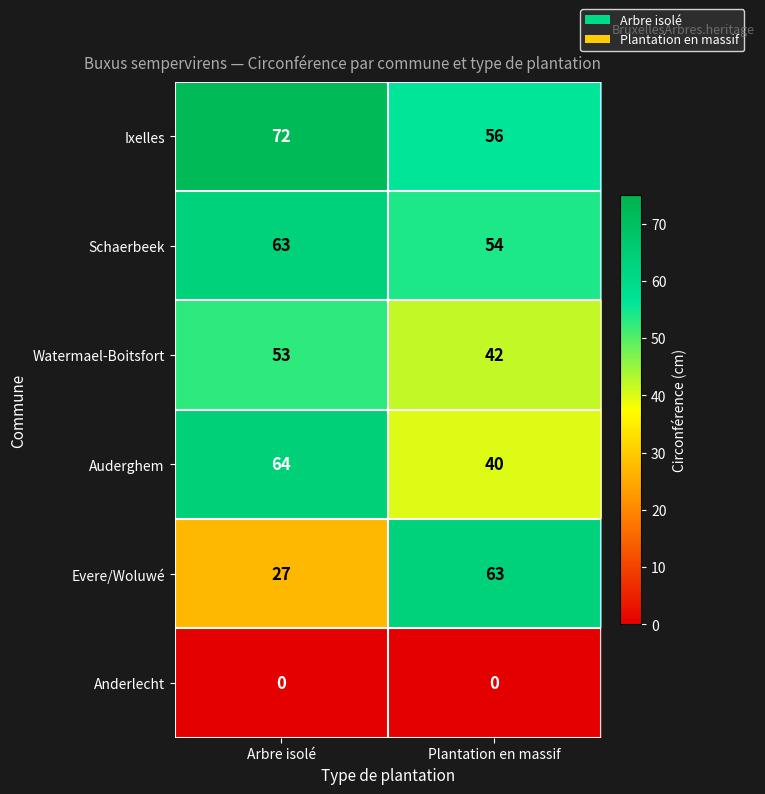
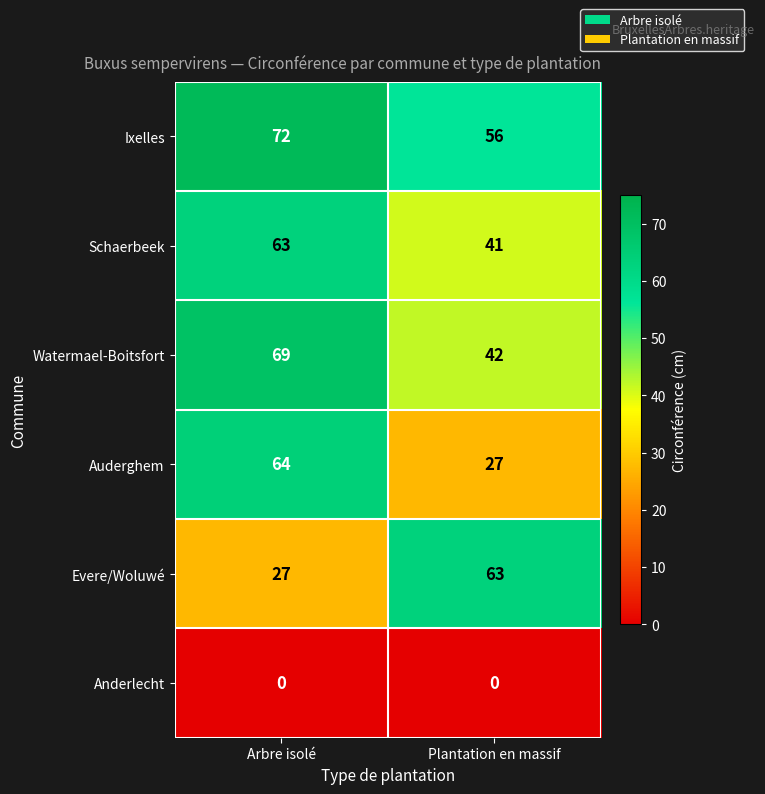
  {
    "Ixelles": {
      "Arbre isolé": 72,
      "Plantation en massif": 56
    },
    "Schaerbeek": {
      "Arbre isolé": 63,
-     "Plantation en massif": 54
+     "Plantation en massif": 41
    },
    "Watermael-Boitsfort": {
-     "Arbre isolé": 53,
+     "Arbre isolé": 69,
      "Plantation en massif": 42
    },
    "Auderghem": {
      "Arbre isolé": 64,
-     "Plantation en massif": 40
+     "Plantation en massif": 27
    },
    "Evere/Woluwé": {
      "Arbre isolé": 27,
      "Plantation en massif": 63
    },
    "Anderlecht": {
      "Arbre isolé": 0,
      "Plantation en massif": 0
    }
  }
